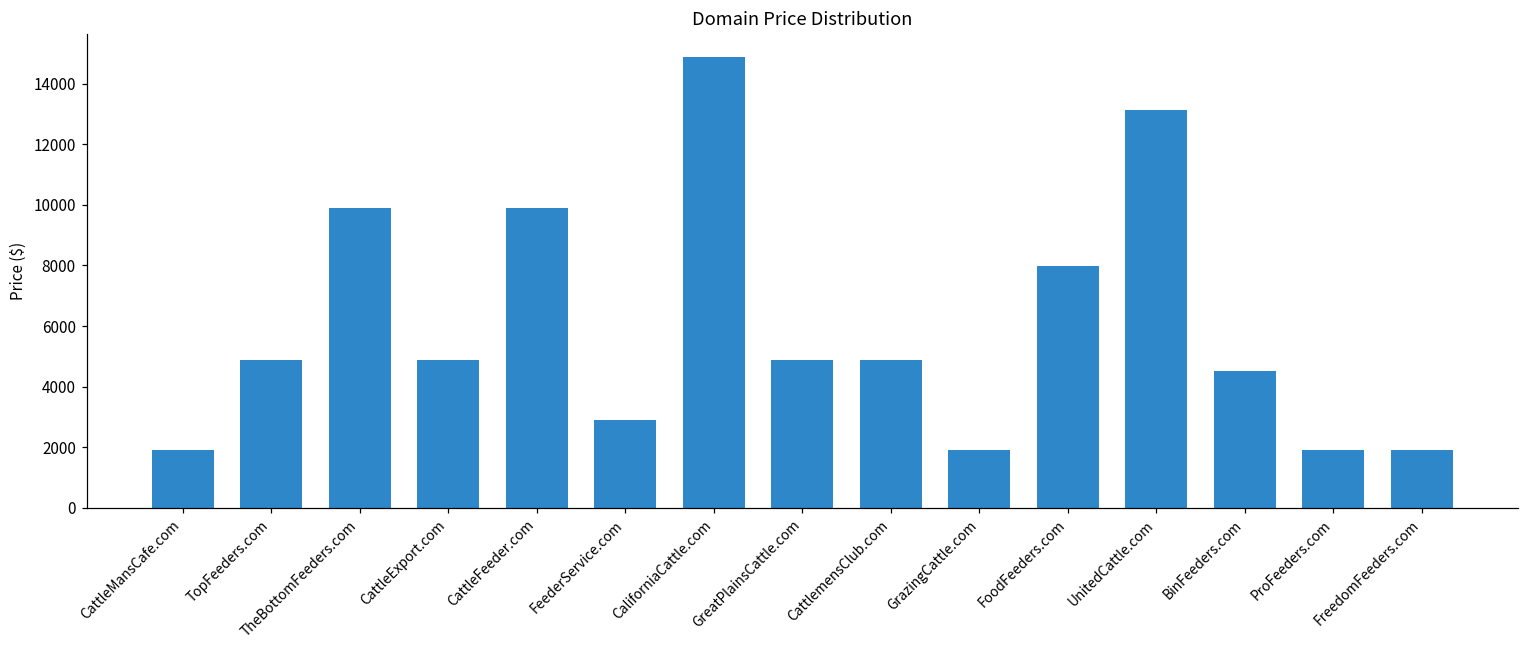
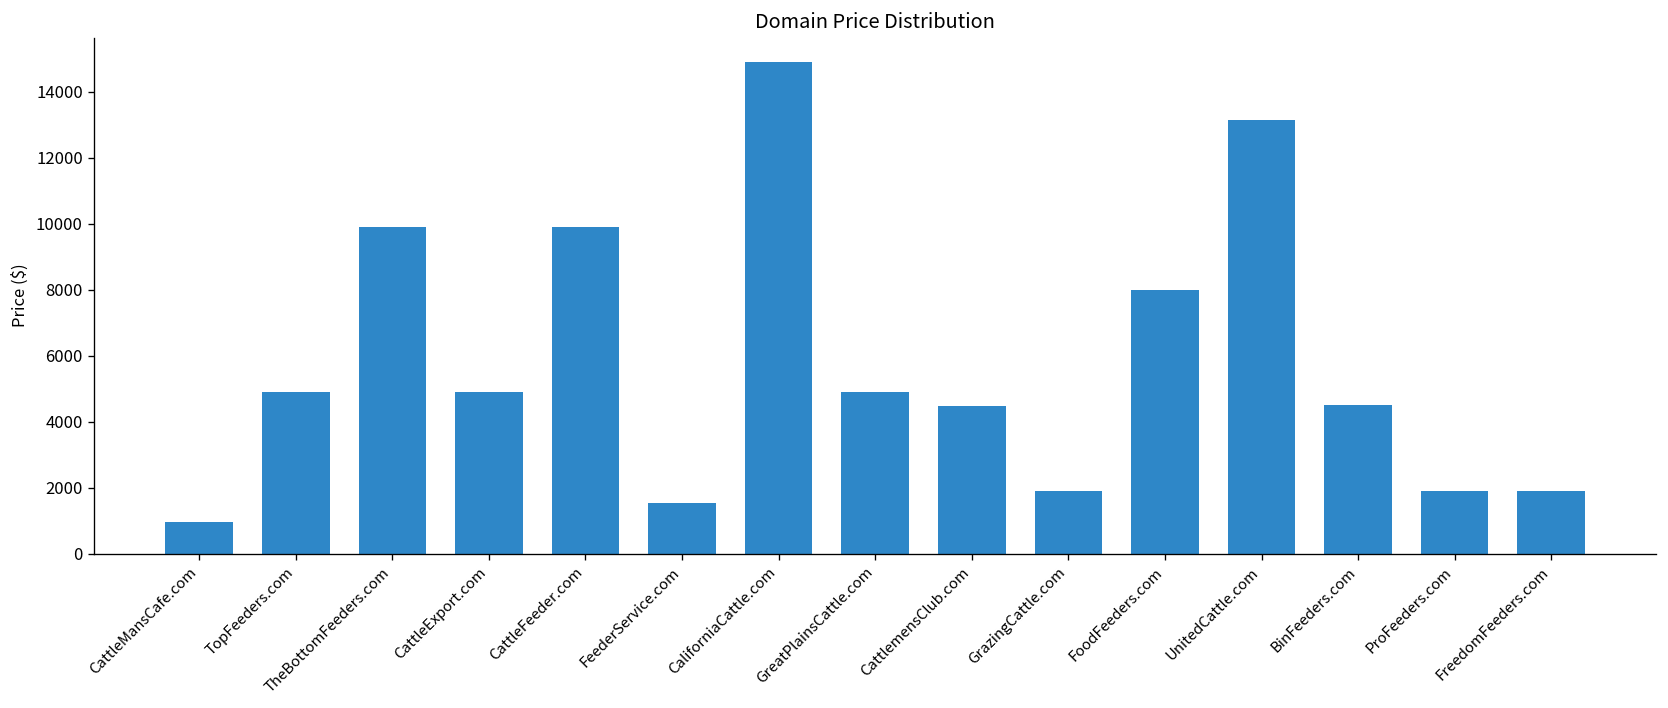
  {
-   "CattleMansCafe.com": 1900,
+   "CattleMansCafe.com": 1000,
    "TopFeeders.com": 4900,
    "TheBottomFeeders.com": 9900,
    "CattleExport.com": 4900,
    "CattleFeeder.com": 9900,
-   "FeederService.com": 2900,
+   "FeederService.com": 1500,
    "CaliforniaCattle.com": 14900,
    "GreatPlainsCattle.com": 4900,
-   "CattlemensClub.com": 4900,
+   "CattlemensClub.com": 4500,
    "GrazingCattle.com": 1900,
    "FoodFeeders.com": 8000,
    "UnitedCattle.com": 13200,
    "BinFeeders.com": 4500,
    "ProFeeders.com": 1900,
    "FreedomFeeders.com": 1900
  }
